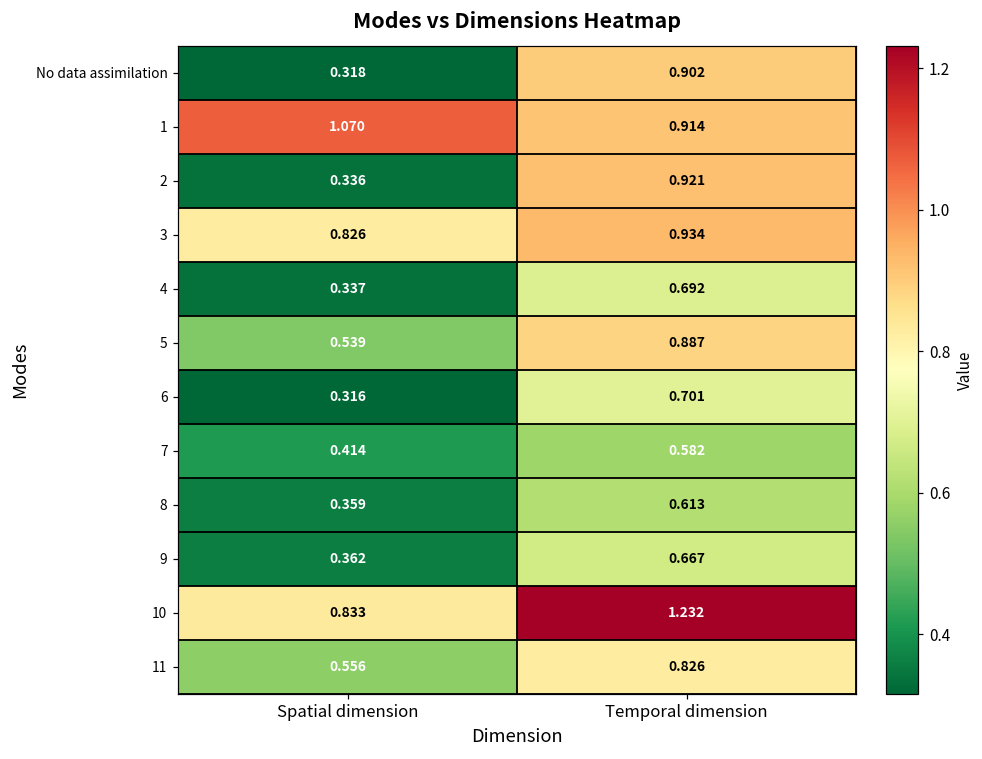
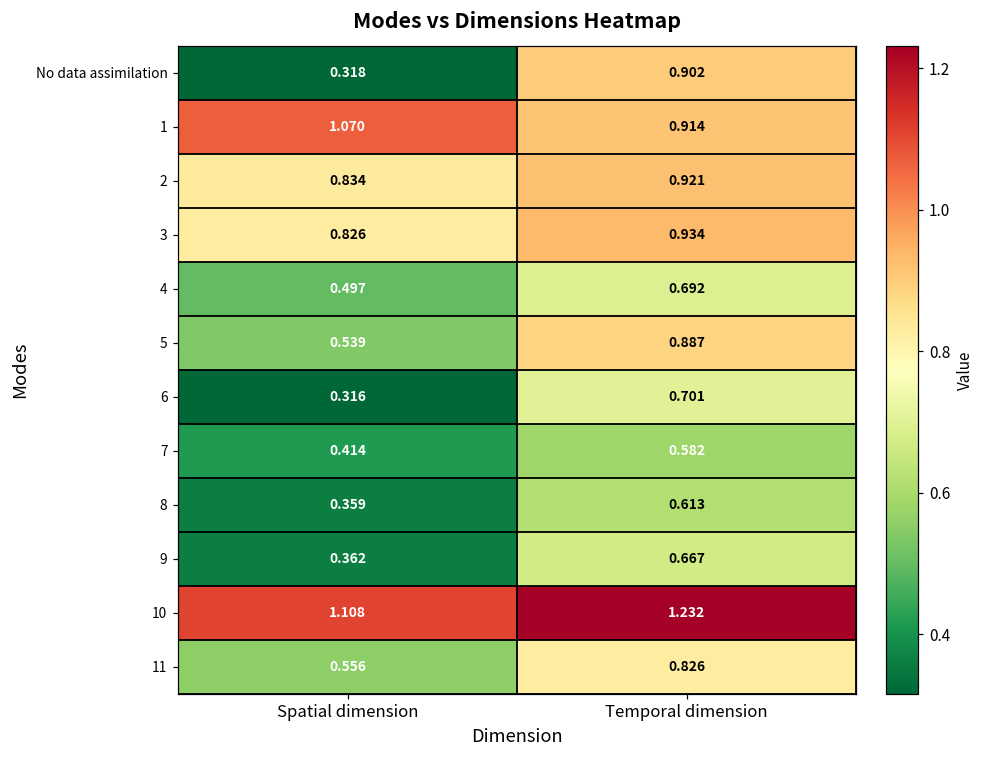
  {
    "No data assimilation": {
      "Spatial dimension": 0.318,
      "Temporal dimension": 0.902
    },
    "1": {
      "Spatial dimension": 1.070,
      "Temporal dimension": 0.914
    },
    "2": {
-     "Spatial dimension": 0.336,
+     "Spatial dimension": 0.834,
      "Temporal dimension": 0.921
    },
    "3": {
      "Spatial dimension": 0.826,
      "Temporal dimension": 0.934
    },
    "4": {
-     "Spatial dimension": 0.337,
+     "Spatial dimension": 0.497,
      "Temporal dimension": 0.692
    },
    "5": {
      "Spatial dimension": 0.539,
      "Temporal dimension": 0.887
    },
    "6": {
      "Spatial dimension": 0.316,
      "Temporal dimension": 0.701
    },
    "7": {
      "Spatial dimension": 0.414,
      "Temporal dimension": 0.582
    },
    "8": {
      "Spatial dimension": 0.359,
      "Temporal dimension": 0.613
    },
    "9": {
      "Spatial dimension": 0.362,
      "Temporal dimension": 0.667
    },
    "10": {
-     "Spatial dimension": 0.833,
+     "Spatial dimension": 1.108,
      "Temporal dimension": 1.232
    },
    "11": {
      "Spatial dimension": 0.556,
      "Temporal dimension": 0.826
    }
  }
